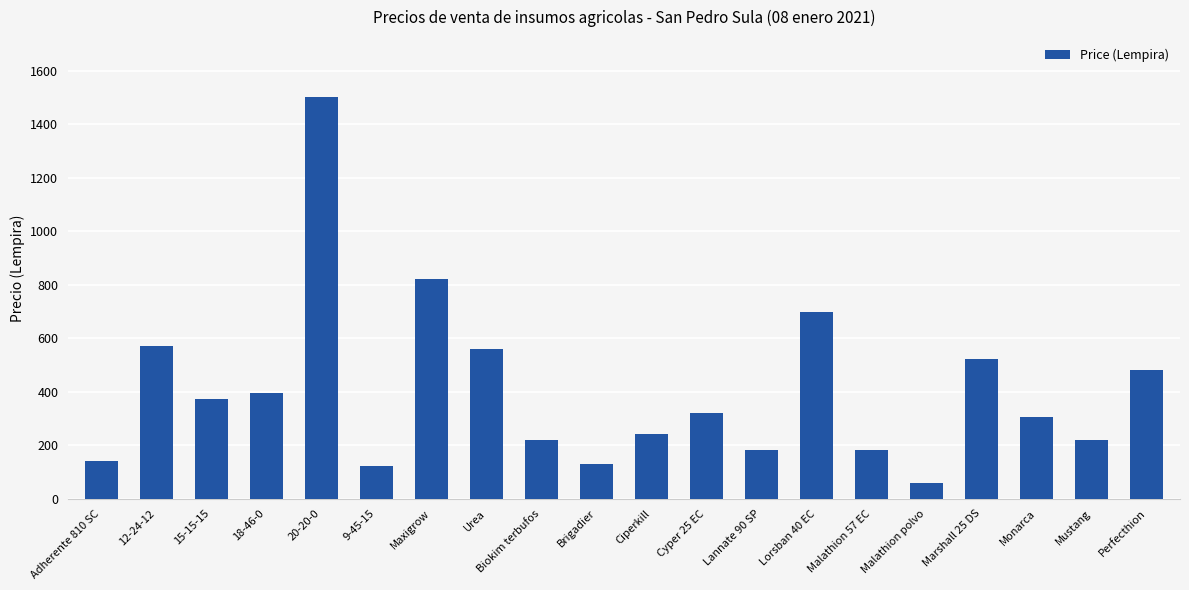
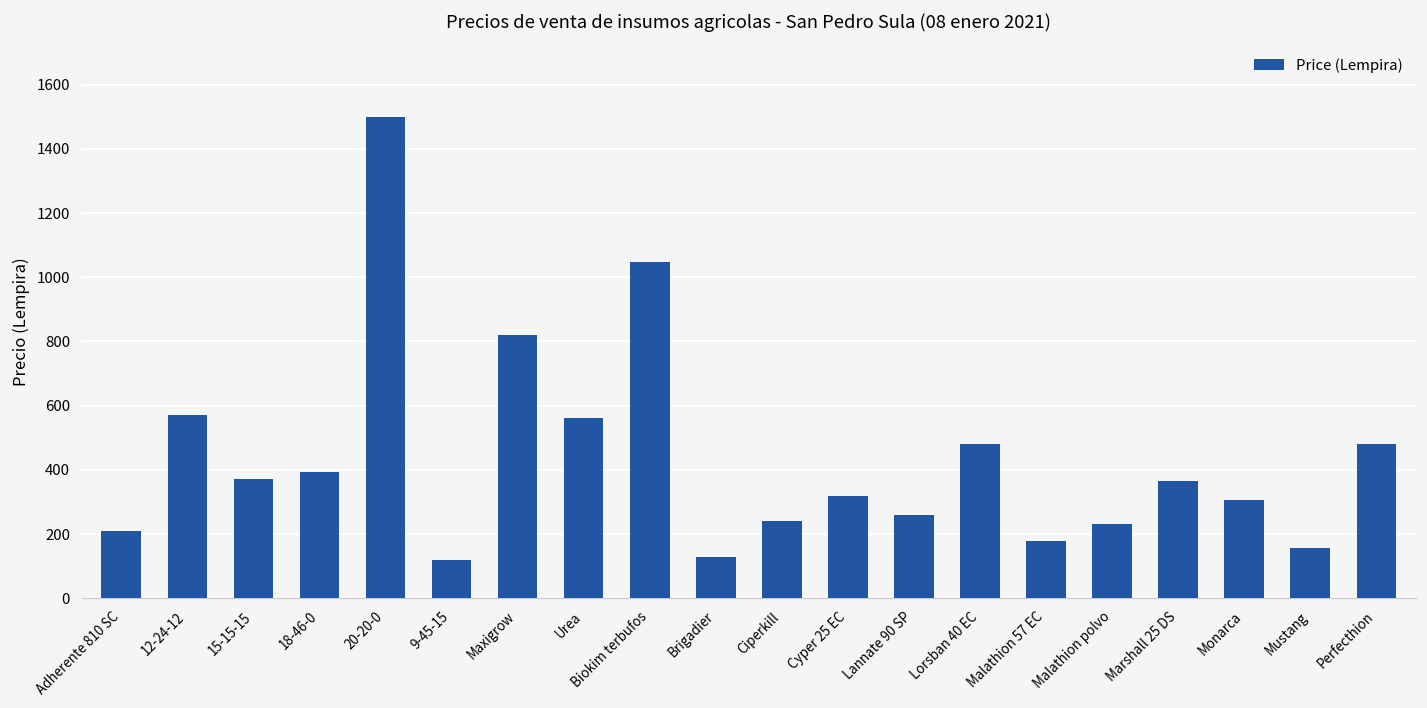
  {
-   "Adherente 810 SC": 140,
+   "Adherente 810 SC": 210,
    "12-24-12": 570,
    "15-15-15": 370,
    "18-46-0": 390,
    "20-20-0": 1500,
    "9-45-15": 120,
    "Maxigrow": 820,
    "Urea": 560,
-   "Biokim terbufos": 220,
+   "Biokim terbufos": 1050,
    "Brigadier": 130,
    "Ciperkill": 240,
    "Cyper 25 EC": 320,
-   "Lannate 90 SP": 180,
-   "Lorsban 40 EC": 700,
+   "Lannate 90 SP": 260,
+   "Lorsban 40 EC": 480,
    "Malathion 57 EC": 180,
-   "Malathion polvo": 60,
-   "Marshall 25 DS": 520,
+   "Malathion polvo": 230,
+   "Marshall 25 DS": 360,
    "Monarca": 310,
-   "Mustang": 220,
+   "Mustang": 160,
    "Perfecthion": 480
  }
